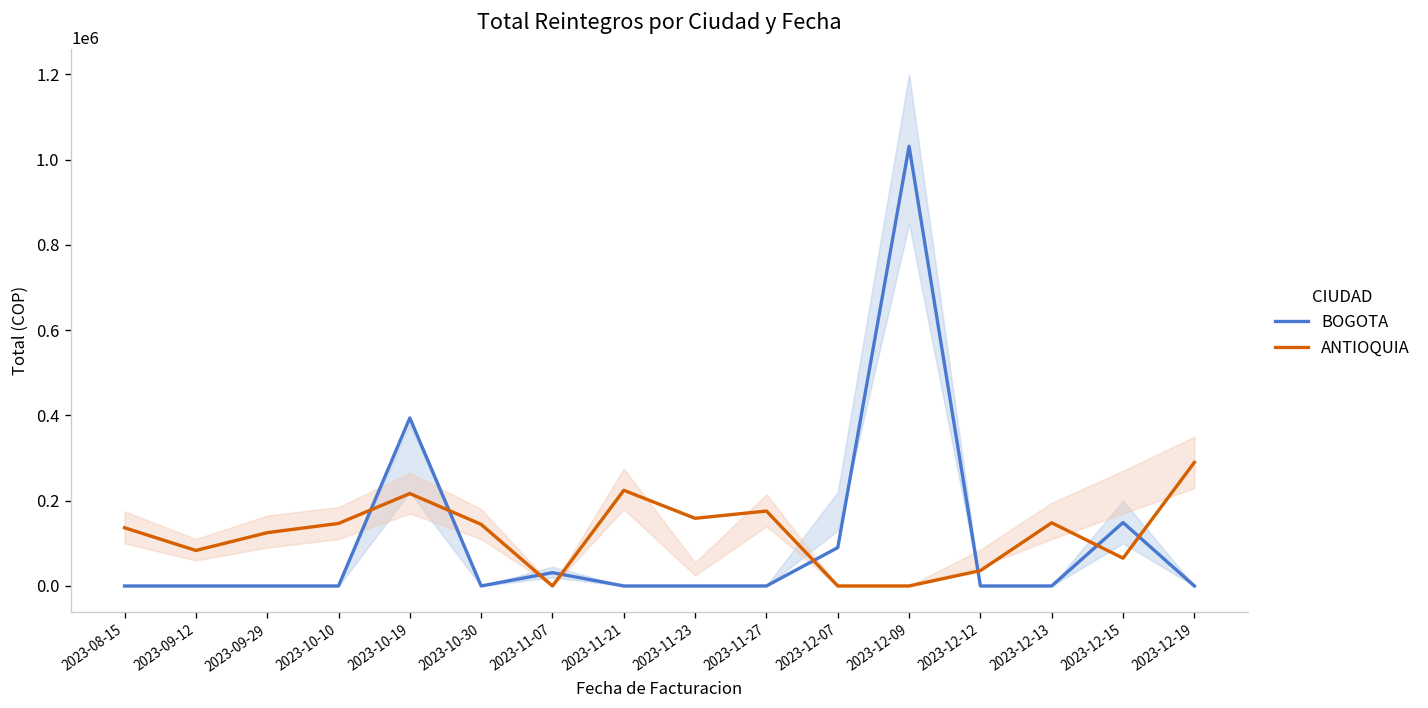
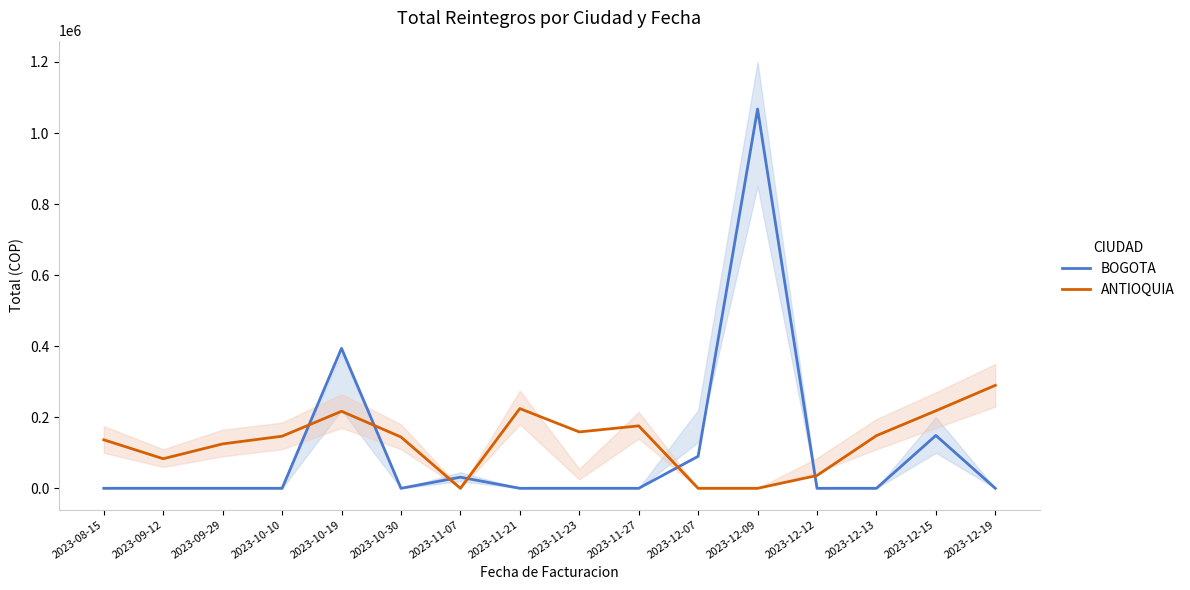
  {
    "BOGOTA": {
      "2023-10-19": 390000,
      "2023-11-07": 30000,
      "2023-12-07": 90000,
-     "2023-12-09": 1030000,
+     "2023-12-09": 1070000,
      "2023-12-15": 150000
    },
    "ANTIOQUIA": {
      "2023-08-15": 140000,
      "2023-09-12": 80000,
      "2023-09-29": 130000,
      "2023-10-10": 150000,
      "2023-10-19": 220000,
      "2023-10-30": 140000,
      "2023-11-21": 220000,
      "2023-11-23": 160000,
      "2023-11-27": 180000,
      "2023-12-12": 40000,
      "2023-12-13": 150000,
-     "2023-12-15": 70000,
+     "2023-12-15": 220000,
      "2023-12-19": 290000
    }
  }
